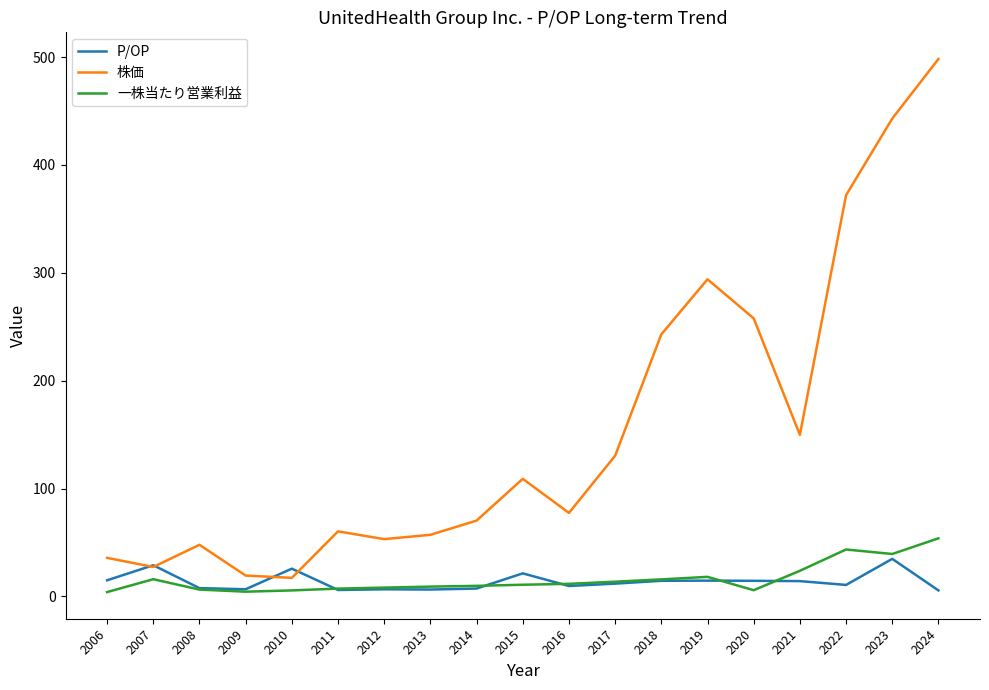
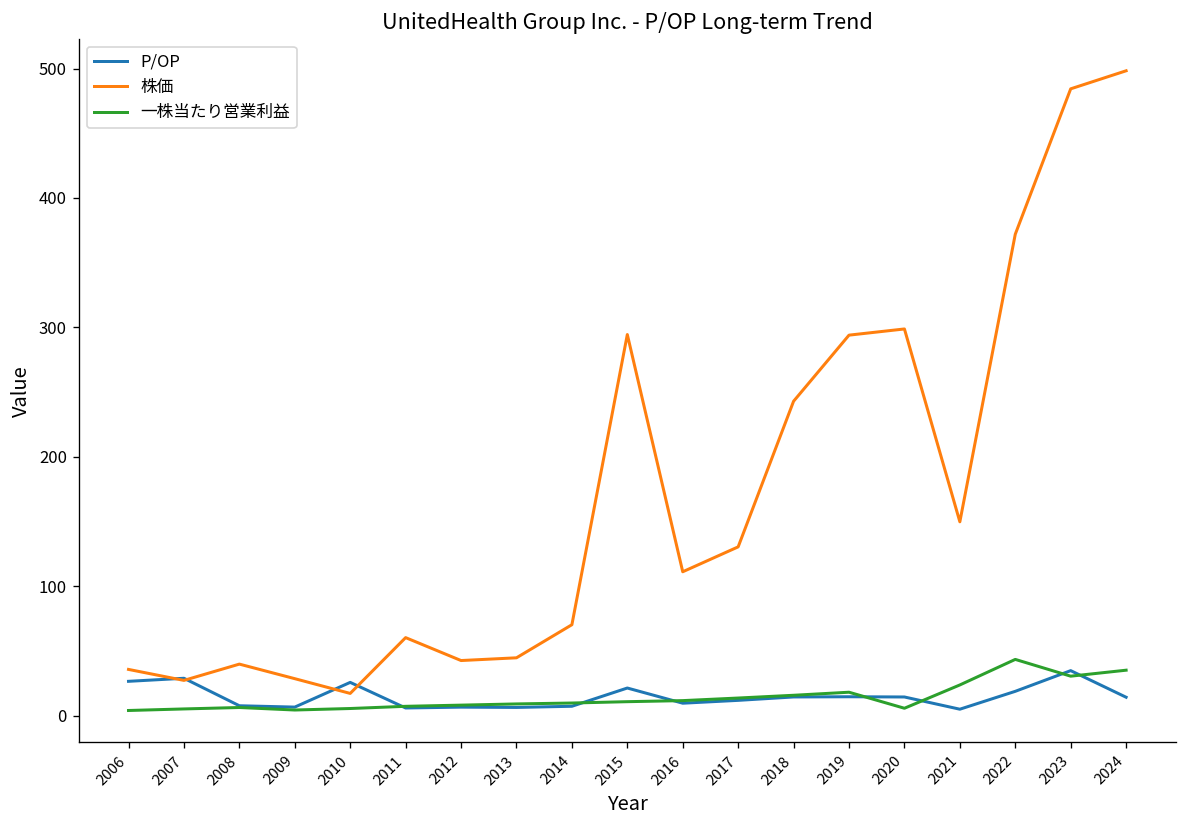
  {
    "P/OP": {
-     "2006": 15,
+     "2006": 27,
      "2010": 26,
      "2013": 6,
      "2014": 7,
      "2015": 21,
      "2019": 15,
      "2020": 14,
-     "2021": 14,
-     "2022": 11,
+     "2021": 5,
+     "2022": 19,
      "2023": 35,
-     "2024": 6
+     "2024": 14
    },
    "株価": {
      "2006": 36,
-     "2008": 48,
-     "2009": 19,
+     "2008": 40,
+     "2009": 29,
      "2010": 17,
      "2011": 60,
-     "2012": 53,
-     "2013": 57,
+     "2012": 43,
+     "2013": 45,
      "2014": 70,
-     "2015": 109,
-     "2016": 77,
+     "2015": 294,
+     "2016": 111,
      "2017": 130,
      "2018": 243,
      "2019": 294,
-     "2020": 258,
+     "2020": 299,
      "2021": 150,
      "2022": 372,
-     "2023": 443,
+     "2023": 484,
      "2024": 498
    },
    "一株当たり営業利益": {
      "2006": 4,
-     "2007": 16,
+     "2007": 5,
      "2010": 5,
      "2013": 9,
      "2014": 10,
      "2015": 11,
      "2019": 18,
      "2020": 6,
      "2021": 24,
      "2022": 43,
-     "2023": 39,
-     "2024": 54
+     "2023": 30,
+     "2024": 35
    }
  }
